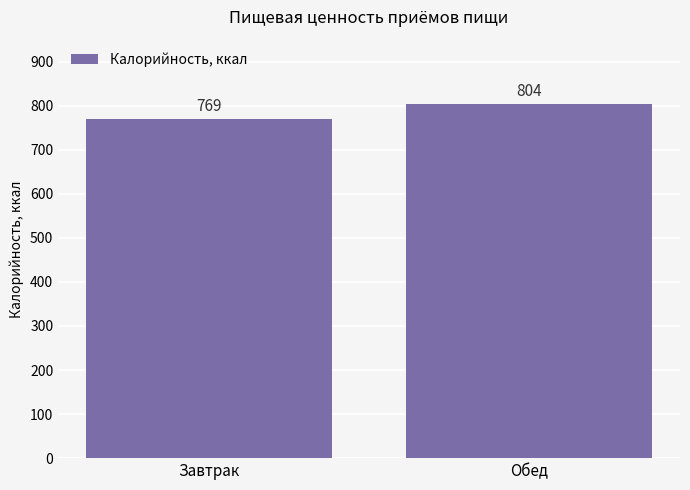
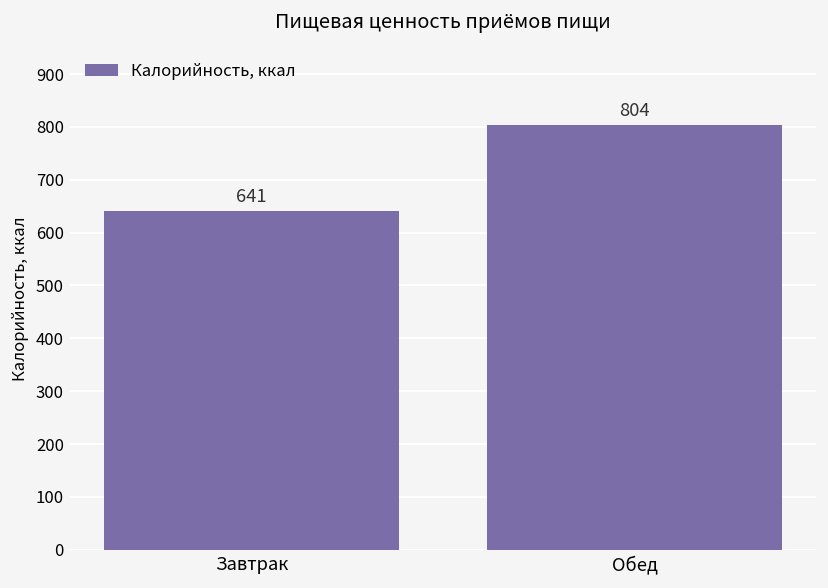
  {
-   "Завтрак": 769,
+   "Завтрак": 641,
    "Обед": 804
  }
